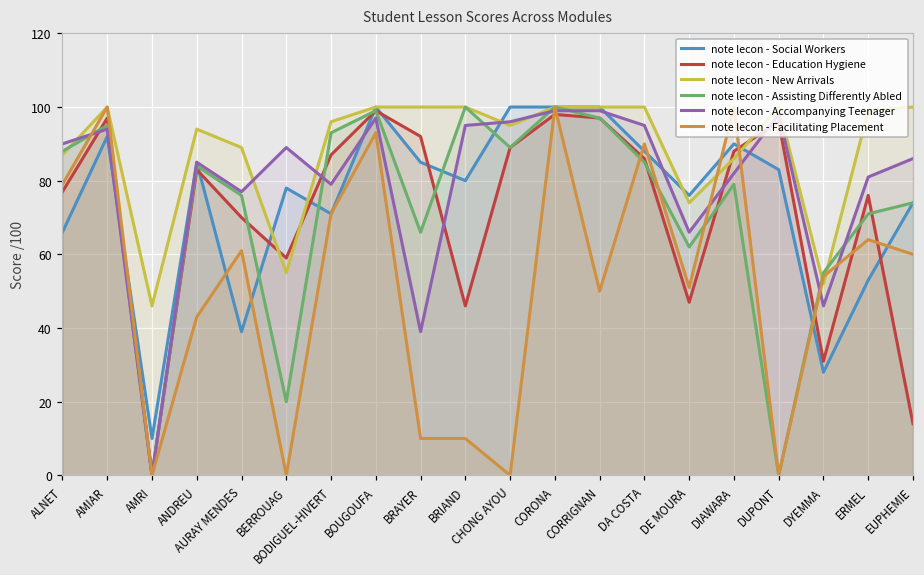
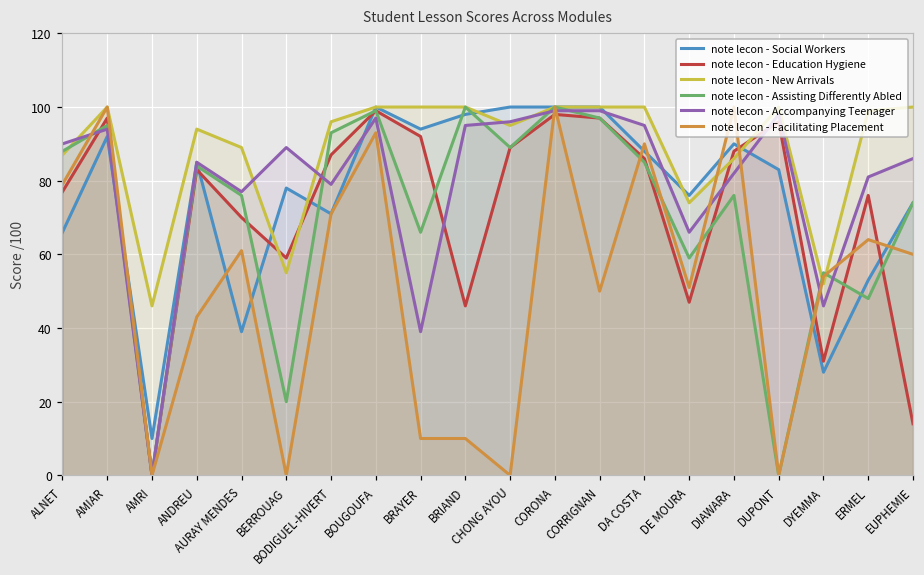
  {
    "note lecon - Social Workers": {
      "ALNET": 66,
      "AMIAR": 92,
      "AMRI": 10,
      "AURAY MENDES": 39,
      "BERROUAG": 78,
-     "BRAYER": 85,
-     "BRIAND": 80,
+     "BRAYER": 94,
+     "BRIAND": 98,
      "CHONG AYOU": 100,
      "DA COSTA": 88,
      "DE MOURA": 76,
      "DIAWARA": 90,
      "DUPONT": 83,
      "DYEMMA": 28,
      "ERMEL": 53
    },
    "note lecon - Education Hygiene": {
      "ALNET": 77,
      "AMIAR": 97,
      "ANDREU": 83,
      "AURAY MENDES": 70,
      "BERROUAG": 59,
      "BODIGUEL-HIVERT": 87,
      "BRAYER": 92,
      "BRIAND": 46,
      "CORONA": 98,
      "DA COSTA": 86,
      "DE MOURA": 47,
      "DIAWARA": 88,
      "DYEMMA": 31,
      "ERMEL": 76,
      "EUPHEMIE": 14
    },
    "note lecon - Assisting Differently Abled": {
      "ALNET": 88,
      "AMIAR": 95,
      "ANDREU": 84,
      "AURAY MENDES": 76,
      "BERROUAG": 20,
      "BODIGUEL-HIVERT": 93,
      "BRAYER": 66,
      "DA COSTA": 85,
-     "DE MOURA": 62,
-     "DIAWARA": 79,
+     "DE MOURA": 59,
+     "DIAWARA": 76,
      "DYEMMA": 55,
-     "ERMEL": 71
+     "ERMEL": 48
    },
    "note lecon - Accompanying Teenager": {
      "ALNET": 90,
      "AMIAR": 94,
      "AURAY MENDES": 77,
      "BERROUAG": 89,
      "BODIGUEL-HIVERT": 79,
      "BOUGOUFA": 97,
      "BRAYER": 39,
      "BRIAND": 95,
      "CHONG AYOU": 96,
      "CORONA": 99,
      "CORRIGNAN": 99,
      "DA COSTA": 95,
      "DE MOURA": 66,
      "DIAWARA": 82,
      "DYEMMA": 46,
      "ERMEL": 81,
      "EUPHEMIE": 86
    }
  }
